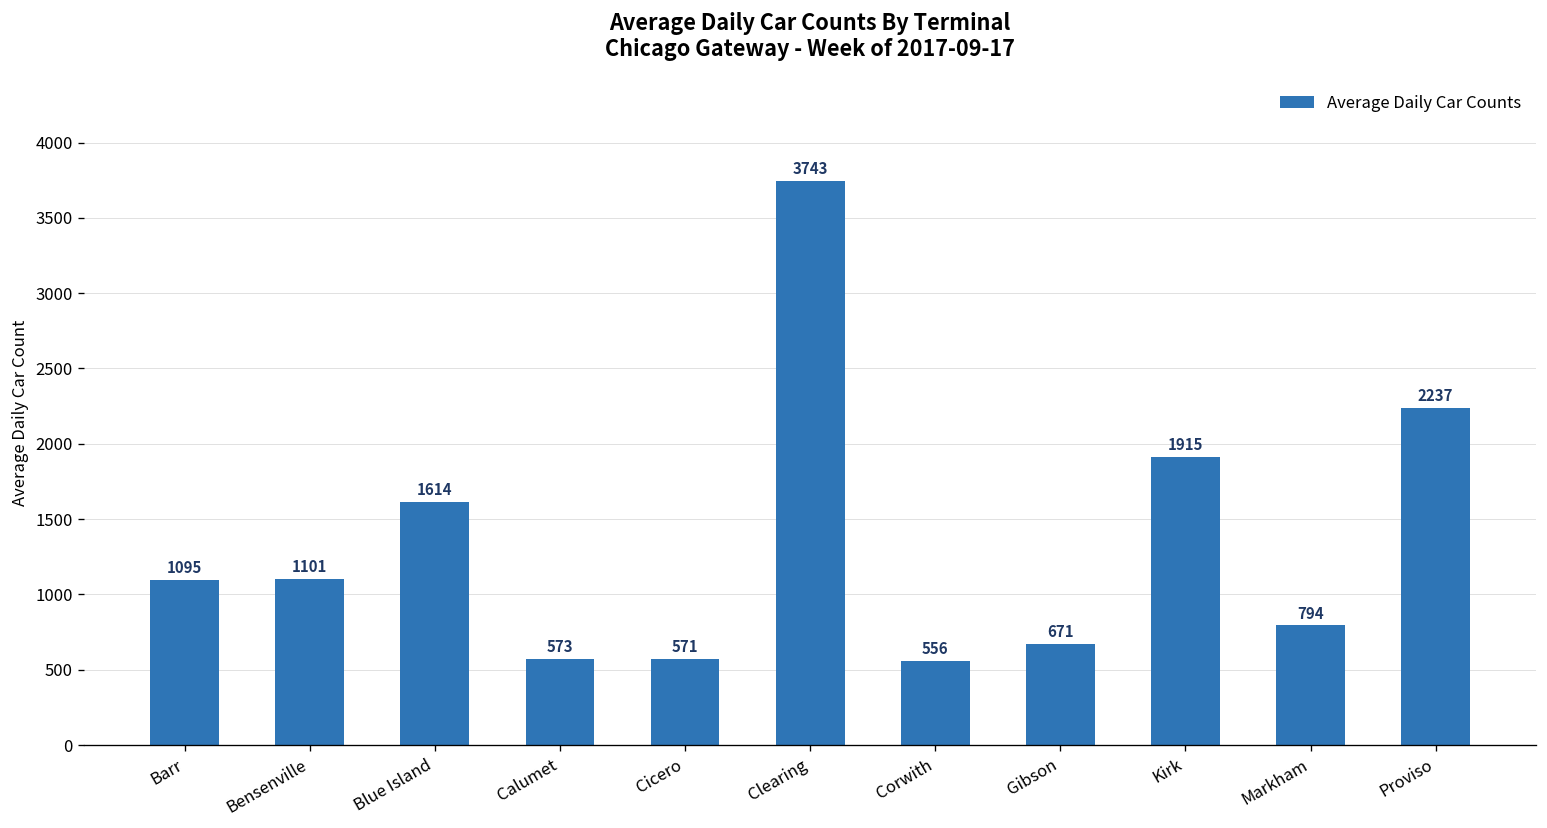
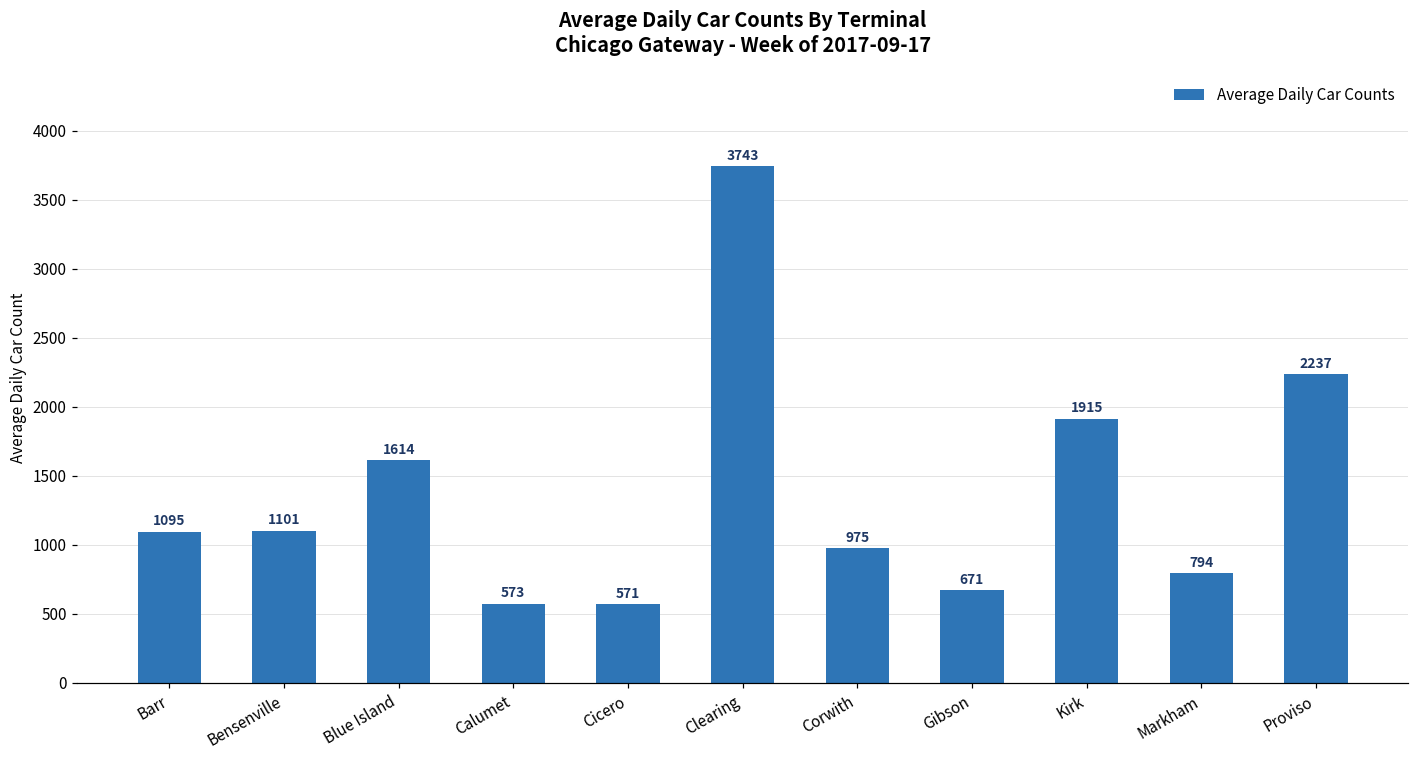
  {
    "Barr": 1095,
    "Bensenville": 1101,
    "Blue Island": 1614,
    "Calumet": 573,
    "Cicero": 571,
    "Clearing": 3743,
-   "Corwith": 556,
+   "Corwith": 975,
    "Gibson": 671,
    "Kirk": 1915,
    "Markham": 794,
    "Proviso": 2237
  }
